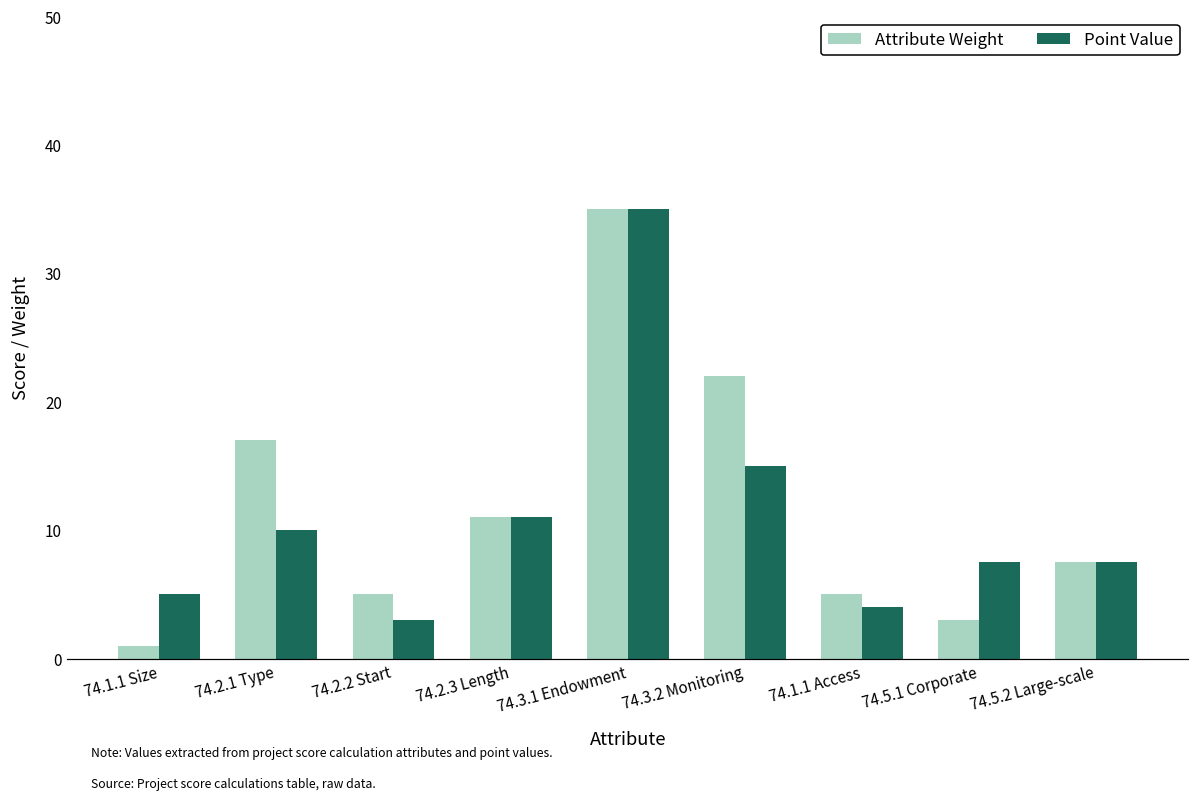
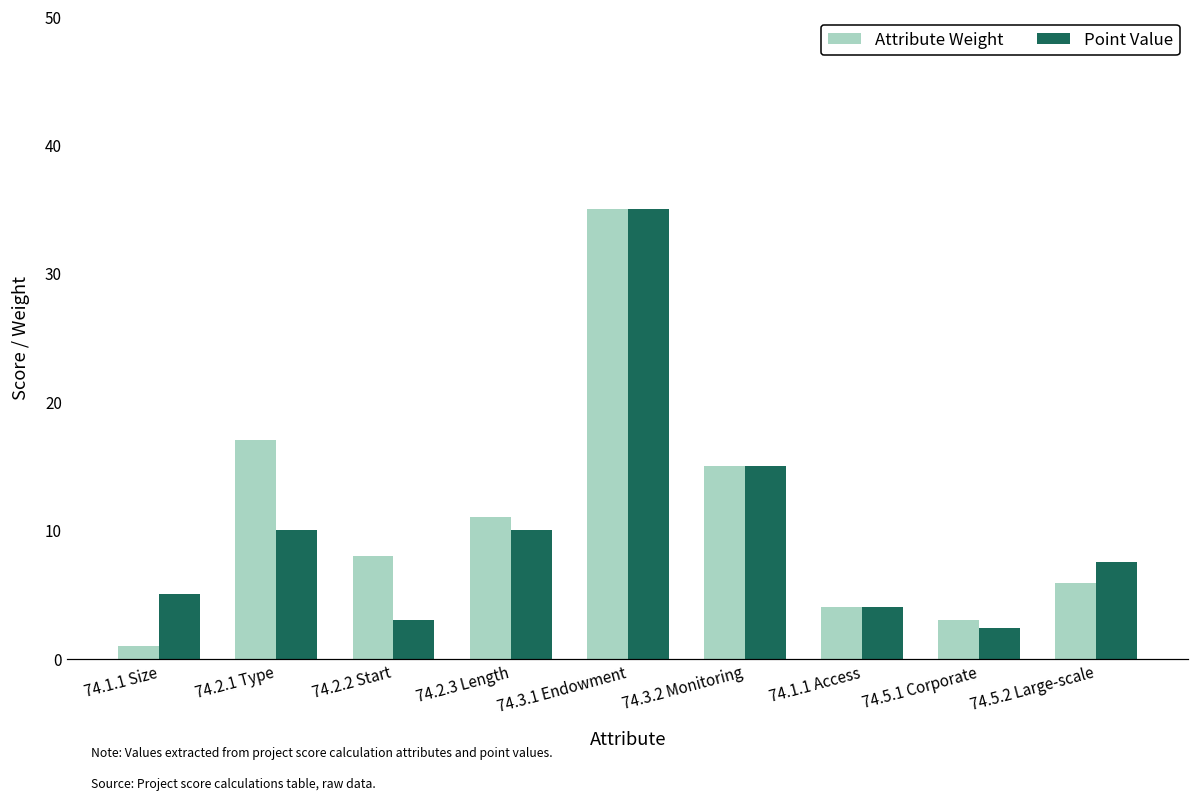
  {
    "Attribute Weight": {
      "74.1.1 Size": 1.0,
      "74.2.1 Type": 17.0,
-     "74.2.2 Start": 5,
+     "74.2.2 Start": 8,
      "74.2.3 Length": 11.0,
      "74.3.1 Endowment": 35.0,
-     "74.3.2 Monitoring": 22,
-     "74.1.1 Access": 5,
+     "74.3.2 Monitoring": 15,
+     "74.1.1 Access": 4,
      "74.5.1 Corporate": 3.0,
-     "74.5.2 Large-scale": 7.5
+     "74.5.2 Large-scale": 5.9
    },
    "Point Value": {
      "74.1.1 Size": 5.0,
      "74.2.1 Type": 10.0,
      "74.2.2 Start": 3.0,
-     "74.2.3 Length": 11,
+     "74.2.3 Length": 10,
      "74.3.1 Endowment": 35.0,
      "74.3.2 Monitoring": 15.0,
      "74.1.1 Access": 4.0,
-     "74.5.1 Corporate": 7.5,
+     "74.5.1 Corporate": 2.4,
      "74.5.2 Large-scale": 7.5
    }
  }
